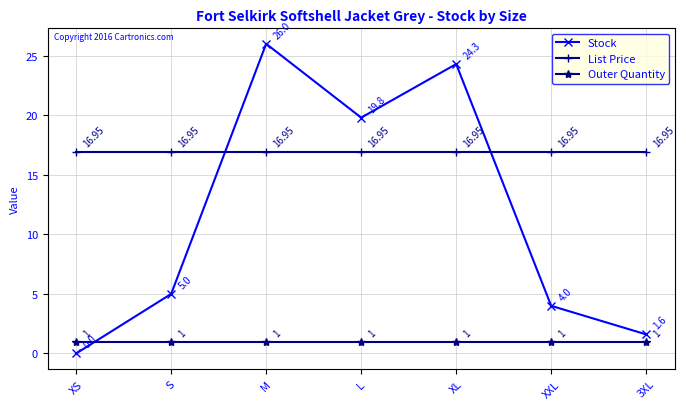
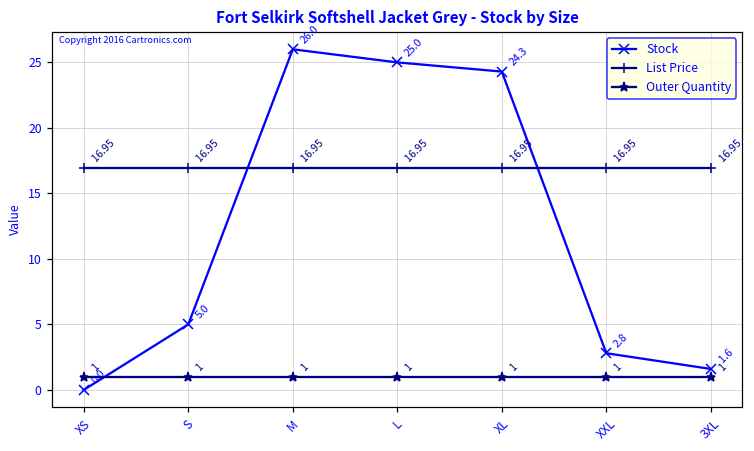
  {
    "Stock": {
      "S": 5.0,
      "M": 26.0,
-     "L": 19.8,
+     "L": 25.0,
      "XL": 24.3,
-     "XXL": 4.0
+     "XXL": 2.8
    }
  }
